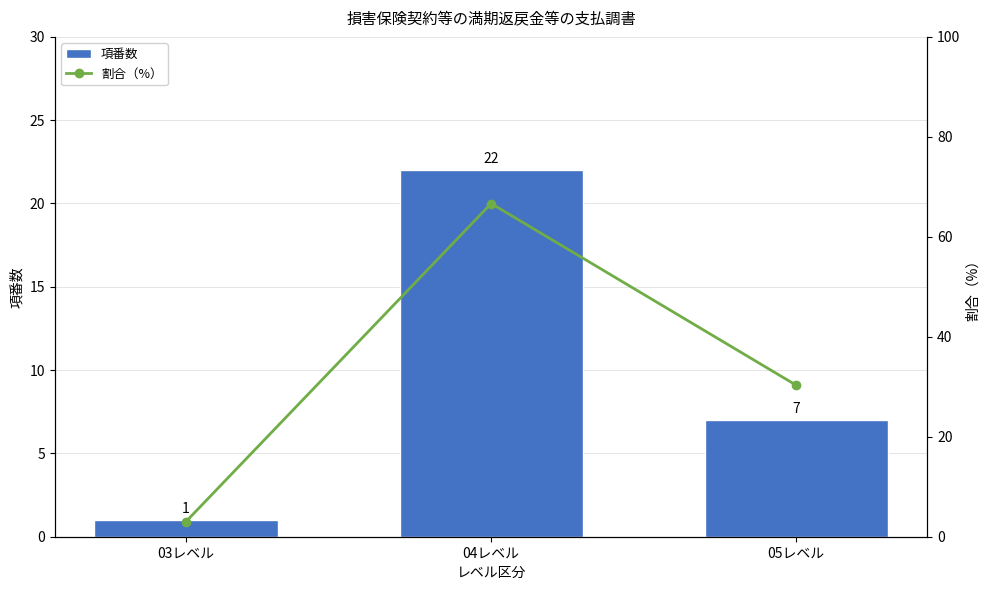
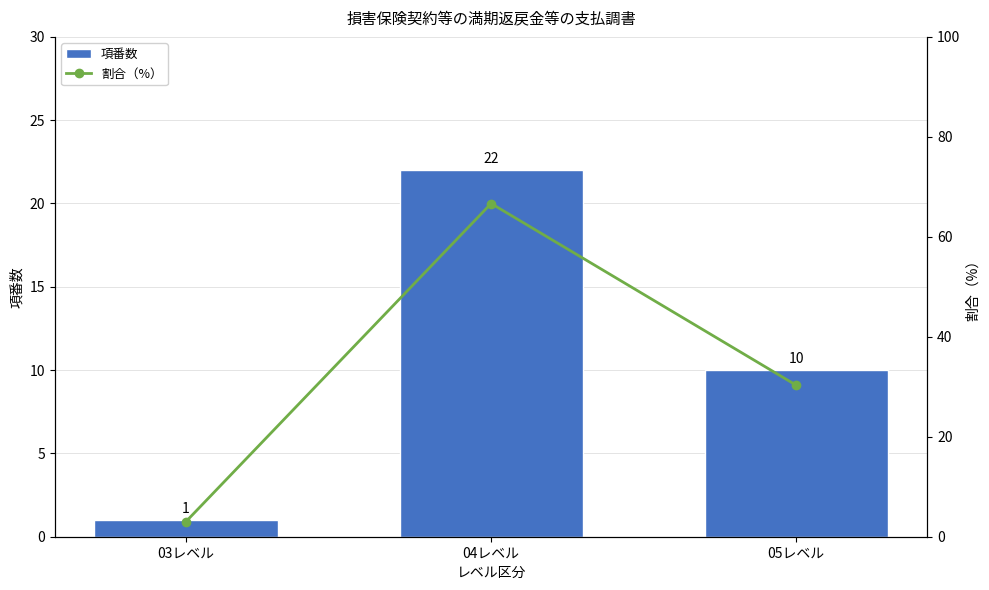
  {
    "項番数": {
      "03レベル": 1,
      "04レベル": 22,
-     "05レベル": 7
+     "05レベル": 10
    }
  }
